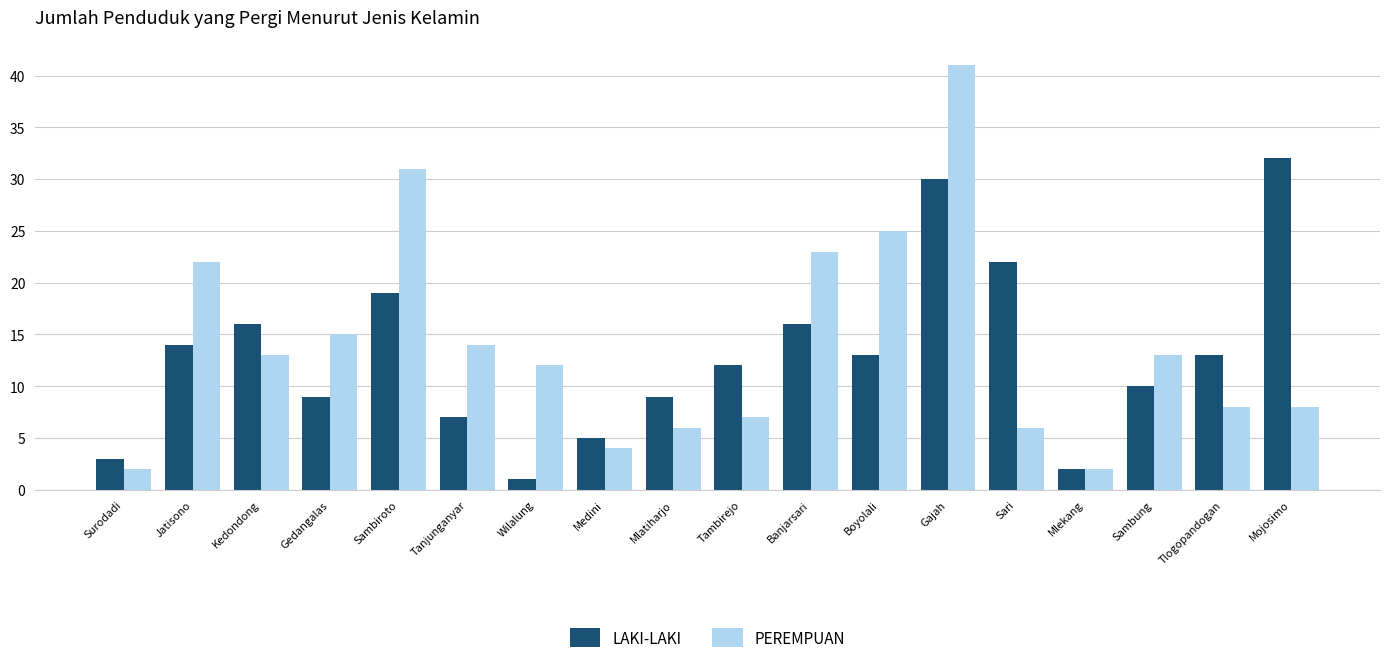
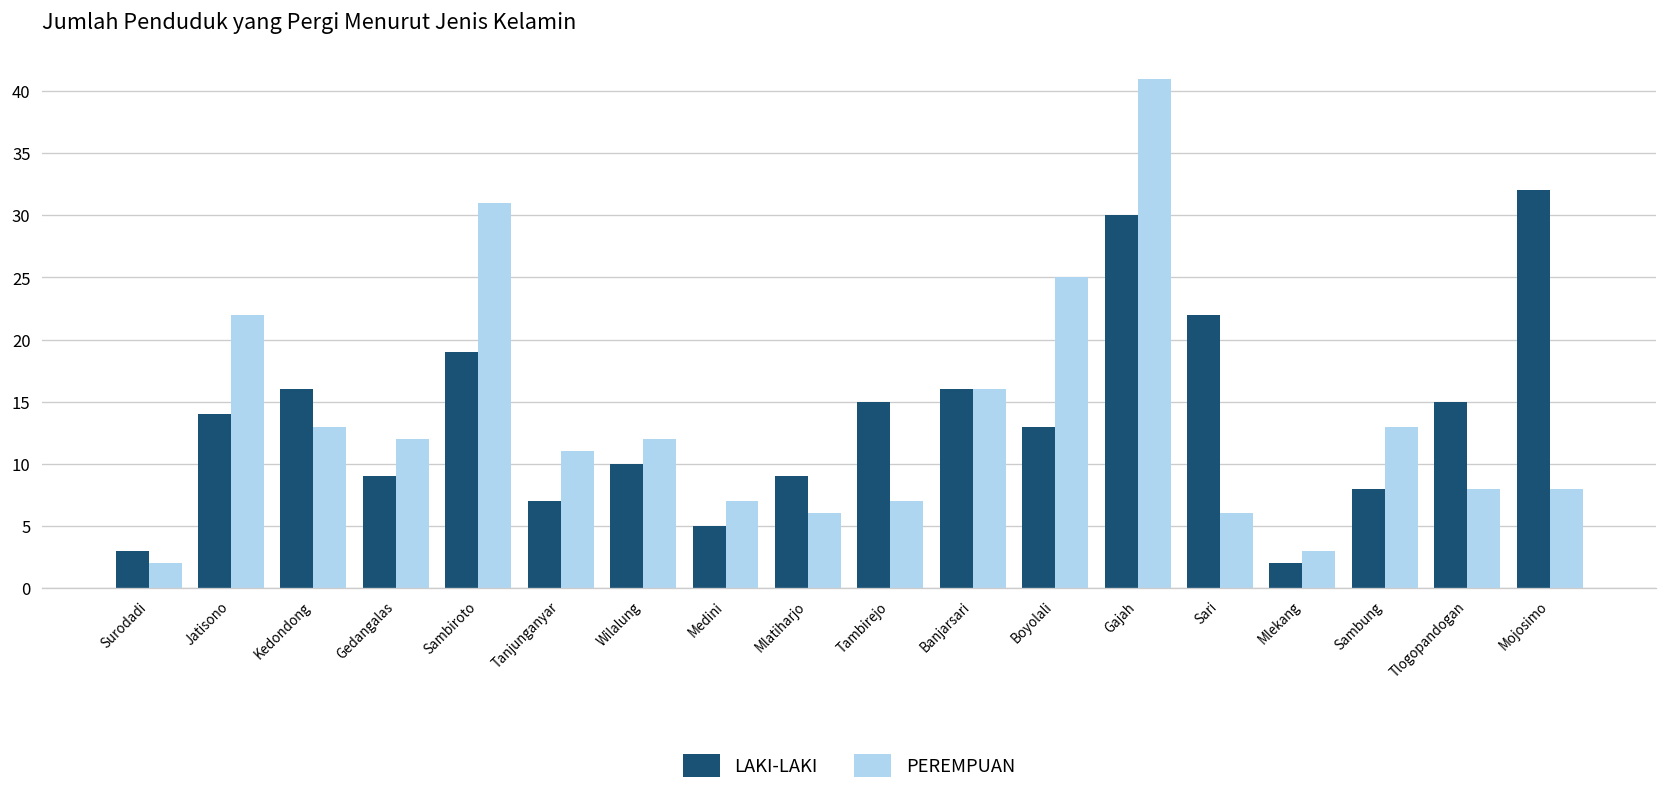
  {
    "LAKI-LAKI": {
      "Surodadi": 3,
      "Jatisono": 14,
      "Kedondong": 16,
      "Gedangalas": 9,
      "Sambiroto": 19,
      "Tanjunganyar": 7,
-     "Wilalung": 1,
+     "Wilalung": 10,
      "Medini": 5,
      "Mlatiharjo": 9,
-     "Tambirejo": 12,
+     "Tambirejo": 15,
      "Banjarsari": 16,
      "Boyolali": 13,
      "Gajah": 30,
      "Sari": 22,
      "Mlekang": 2,
-     "Sambung": 10,
-     "Tlogopandogan": 13,
+     "Sambung": 8,
+     "Tlogopandogan": 15,
      "Mojosimo": 32
    },
    "PEREMPUAN": {
      "Surodadi": 2,
      "Jatisono": 22,
      "Kedondong": 13,
-     "Gedangalas": 15,
+     "Gedangalas": 12,
      "Sambiroto": 31,
-     "Tanjunganyar": 14,
+     "Tanjunganyar": 11,
      "Wilalung": 12,
-     "Medini": 4,
+     "Medini": 7,
      "Mlatiharjo": 6,
      "Tambirejo": 7,
-     "Banjarsari": 23,
+     "Banjarsari": 16,
      "Boyolali": 25,
      "Gajah": 41,
      "Sari": 6,
-     "Mlekang": 2,
+     "Mlekang": 3,
      "Sambung": 13,
      "Tlogopandogan": 8,
      "Mojosimo": 8
    }
  }
